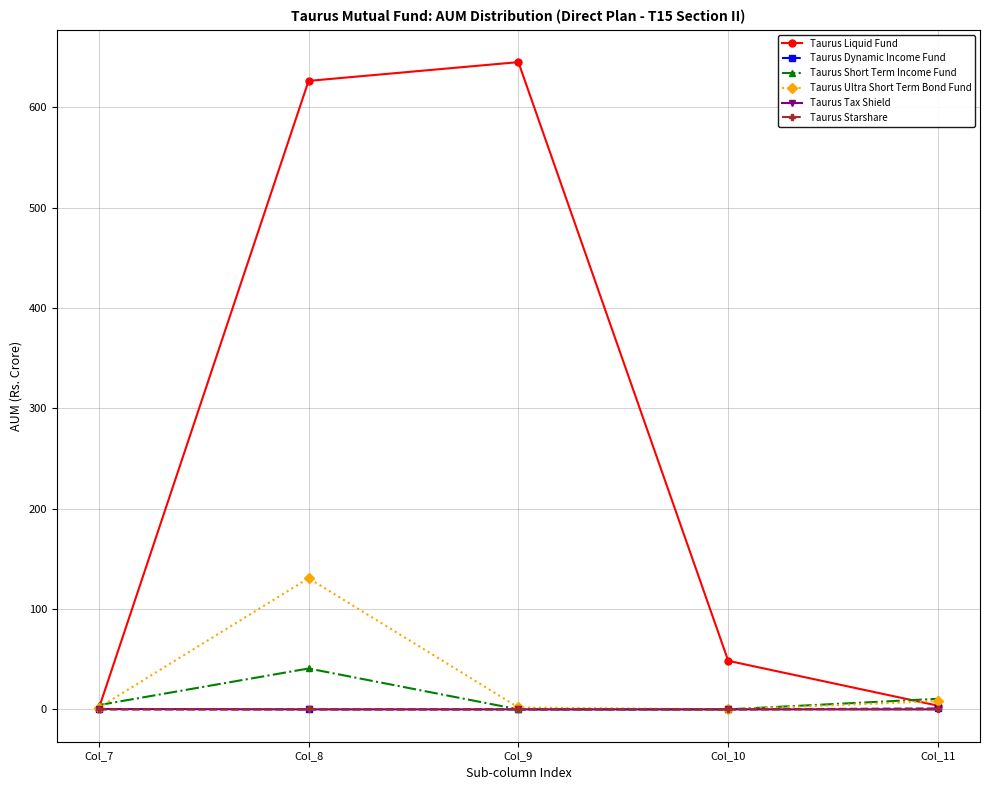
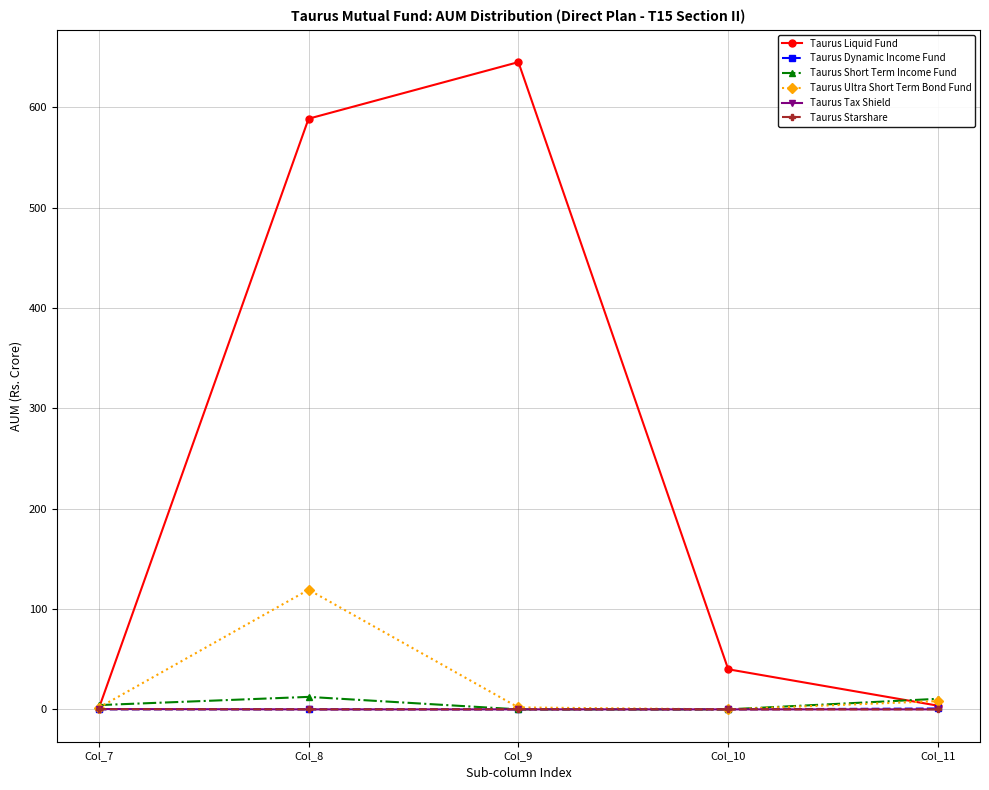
  {
    "Taurus Liquid Fund": {
-     "Col_8": 626,
+     "Col_8": 589,
      "Col_9": 645,
-     "Col_10": 48,
+     "Col_10": 40,
      "Col_11": 4
    },
    "Taurus Short Term Income Fund": {
      "Col_7": 4,
-     "Col_8": 41
+     "Col_8": 12
    },
    "Taurus Ultra Short Term Bond Fund": {
-     "Col_8": 131
+     "Col_8": 119
    }
  }
